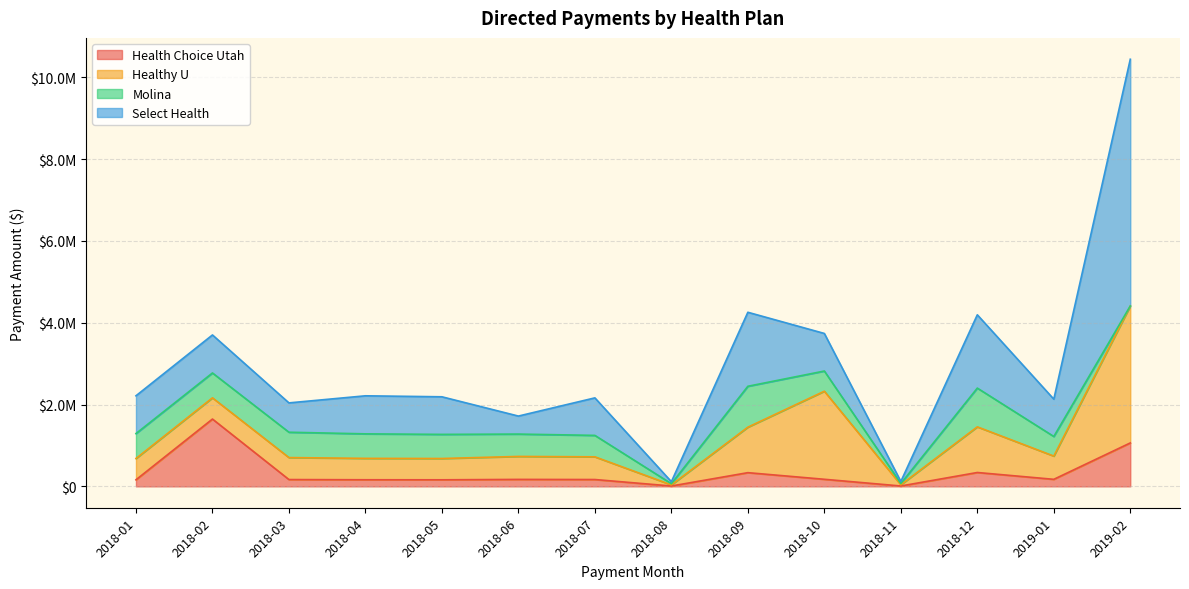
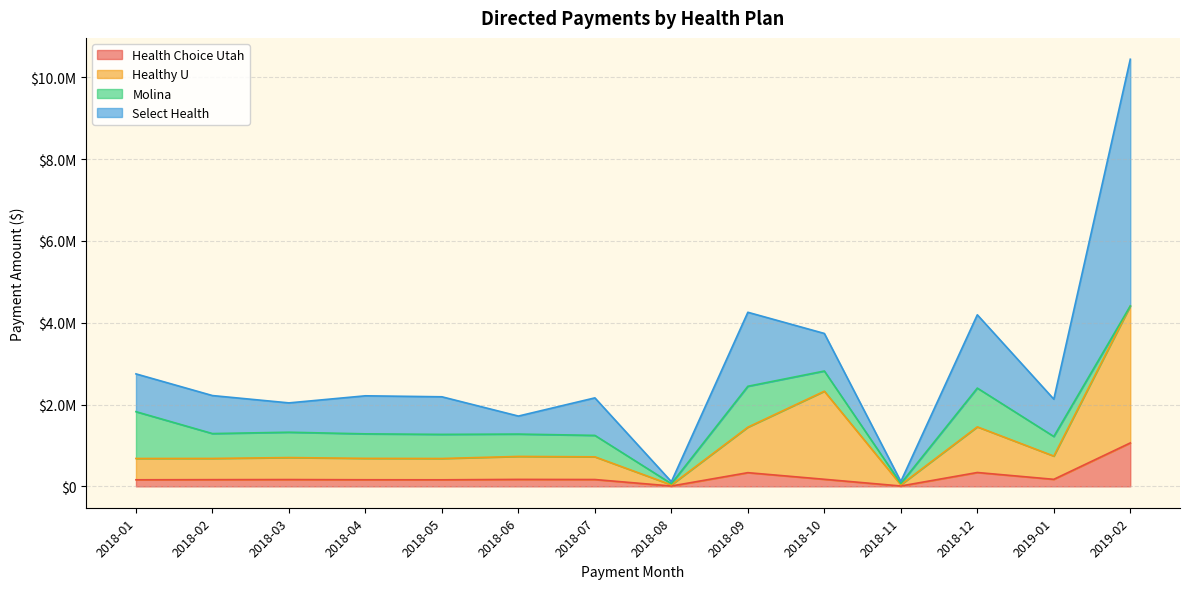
  {
    "Health Choice Utah": {
      "2018-01": "$200000",
-     "2018-02": "$1600000",
+     "2018-02": "$200000",
      "2018-03": "$200000",
      "2018-04": "$200000",
      "2018-05": "$200000",
      "2018-06": "$200000",
      "2018-07": "$200000",
      "2018-09": "$300000",
      "2018-10": "$200000",
      "2018-12": "$300000",
      "2019-01": "$200000",
      "2019-02": "$1100000"
    },
    "Healthy U": {
      "2018-01": "$500000",
      "2018-02": "$500000",
      "2018-03": "$500000",
      "2018-04": "$500000",
      "2018-05": "$500000",
      "2018-06": "$600000",
      "2018-07": "$600000",
      "2018-09": "$1100000",
      "2018-10": "$2200000",
      "2018-12": "$1100000",
      "2019-01": "$600000"
    },
    "Molina": {
-     "2018-01": "$600000",
+     "2018-01": "$1100000",
      "2018-02": "$600000",
      "2018-03": "$600000",
      "2018-04": "$600000",
      "2018-05": "$600000",
      "2018-06": "$500000",
      "2018-07": "$500000",
      "2018-09": "$1000000",
      "2018-10": "$500000",
      "2018-12": "$900000",
      "2019-01": "$500000"
    },
    "Select Health": {
      "2018-01": "$900000",
      "2018-02": "$900000",
      "2018-03": "$700000",
      "2018-04": "$900000",
      "2018-05": "$900000",
      "2018-06": "$400000",
      "2018-07": "$900000",
      "2018-09": "$1800000",
      "2018-10": "$900000",
      "2018-12": "$1800000",
      "2019-01": "$900000",
      "2019-02": "$6000000"
    }
  }
